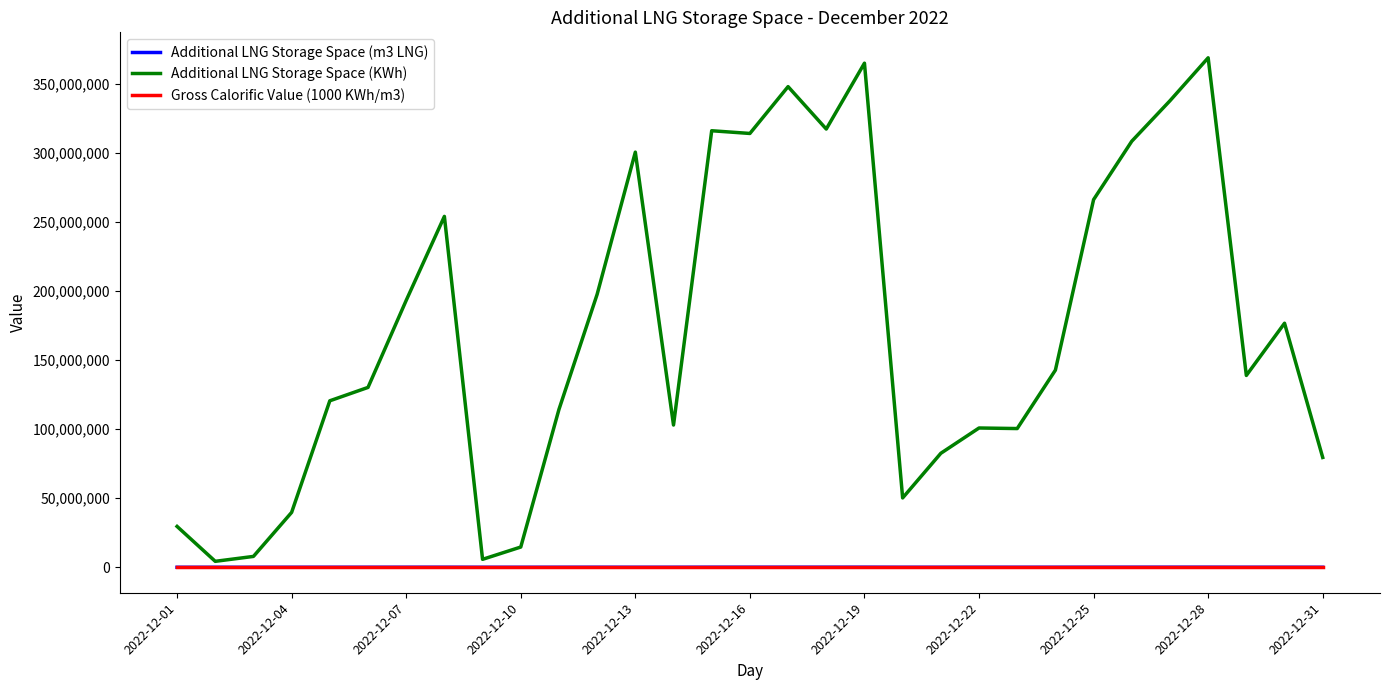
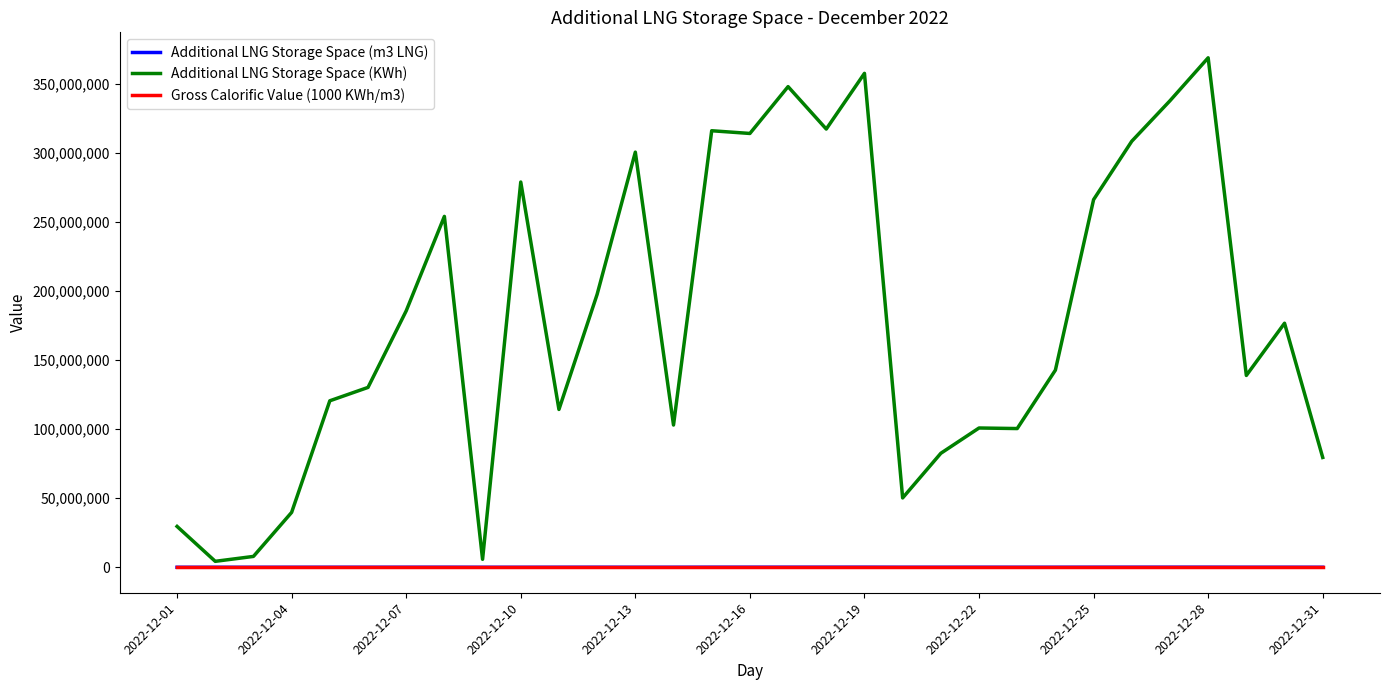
  {
    "Gross Calorific Value (1000 KWh/m3)": {
      "2022-12-01": "0",
      "2022-12-04": "0",
      "2022-12-07": "0",
      "2022-12-10": "0",
      "2022-12-13": "0",
      "2022-12-16": "0",
      "2022-12-19": "0",
      "2022-12-22": "0",
      "2022-12-25": "0",
      "2022-12-28": "0",
      "2022-12-31": "0"
    },
    "Additional LNG Storage Space (KWh)": {
      "2022-12-01": "30,000,000",
      "2022-12-04": "40,000,000",
-     "2022-12-07": "193,000,000",
-     "2022-12-10": "15,000,000",
+     "2022-12-07": "186,000,000",
+     "2022-12-10": "279,000,000",
      "2022-12-13": "300,000,000",
      "2022-12-16": "314,000,000",
-     "2022-12-19": "365,000,000",
+     "2022-12-19": "358,000,000",
      "2022-12-22": "101,000,000",
      "2022-12-25": "266,000,000",
      "2022-12-28": "369,000,000",
      "2022-12-31": "79,000,000"
    }
  }
